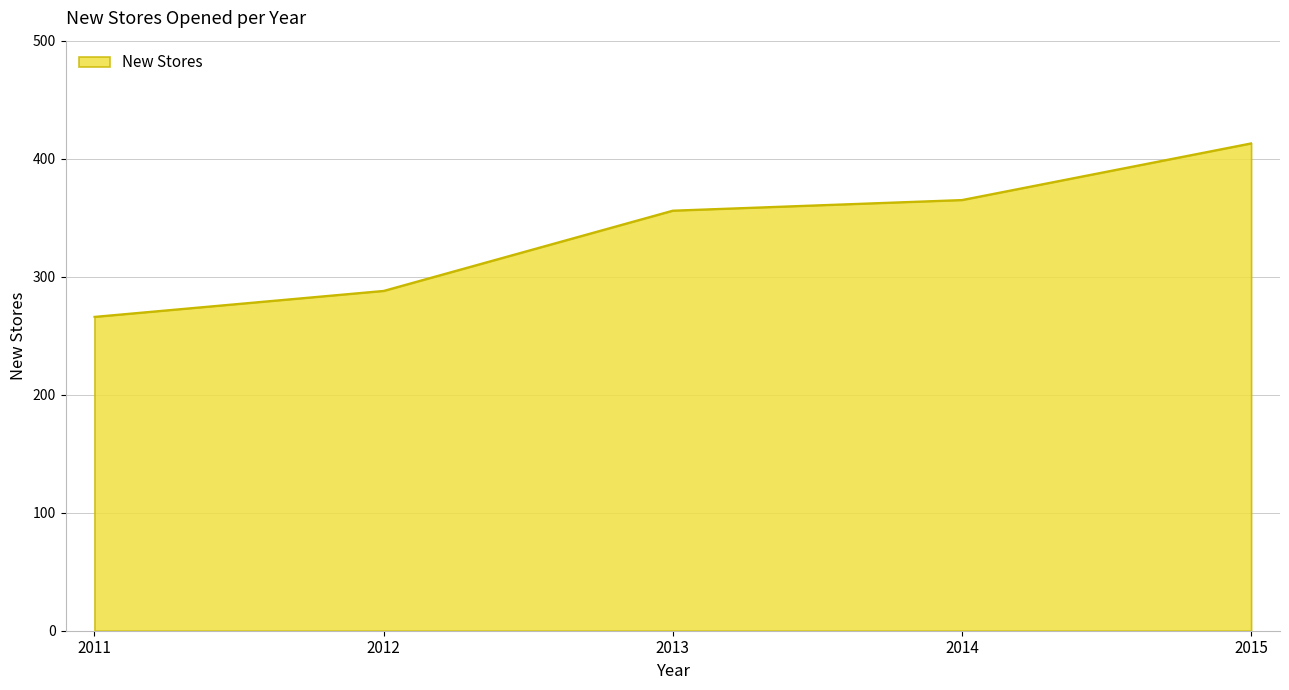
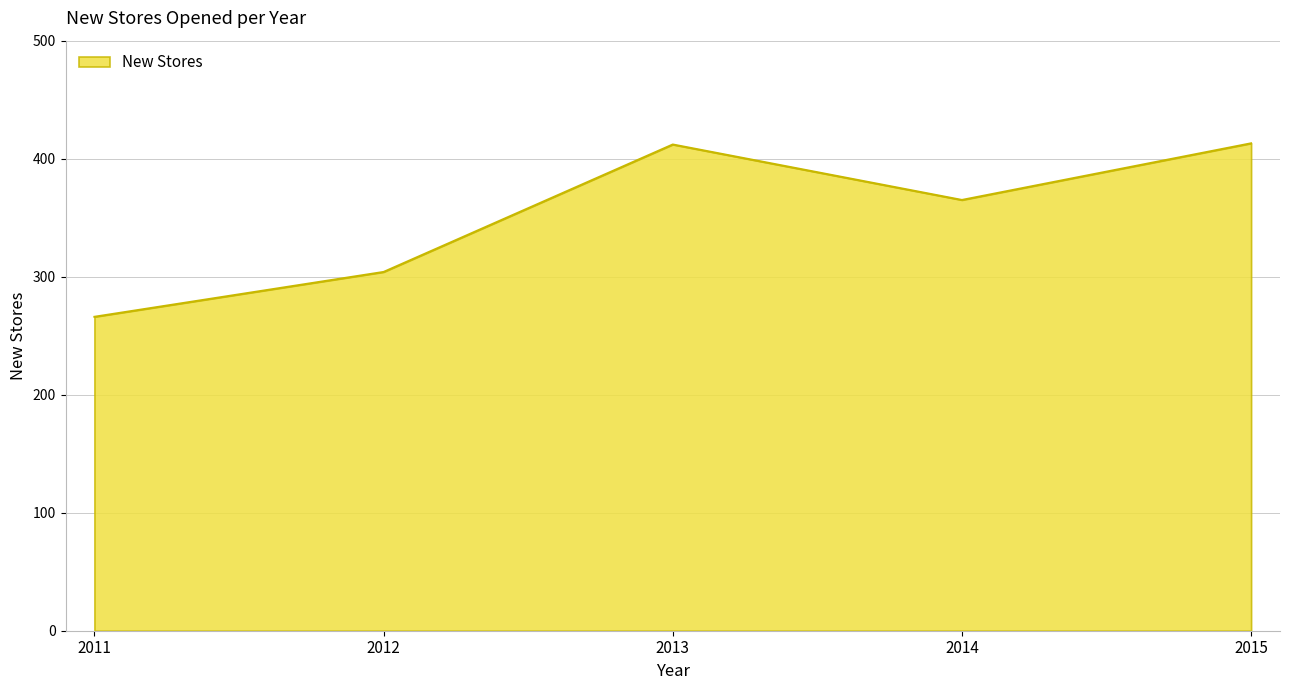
  {
    "2011": 266,
-   "2012": 288,
-   "2013": 356,
+   "2012": 304,
+   "2013": 412,
    "2014": 365,
    "2015": 413
  }
